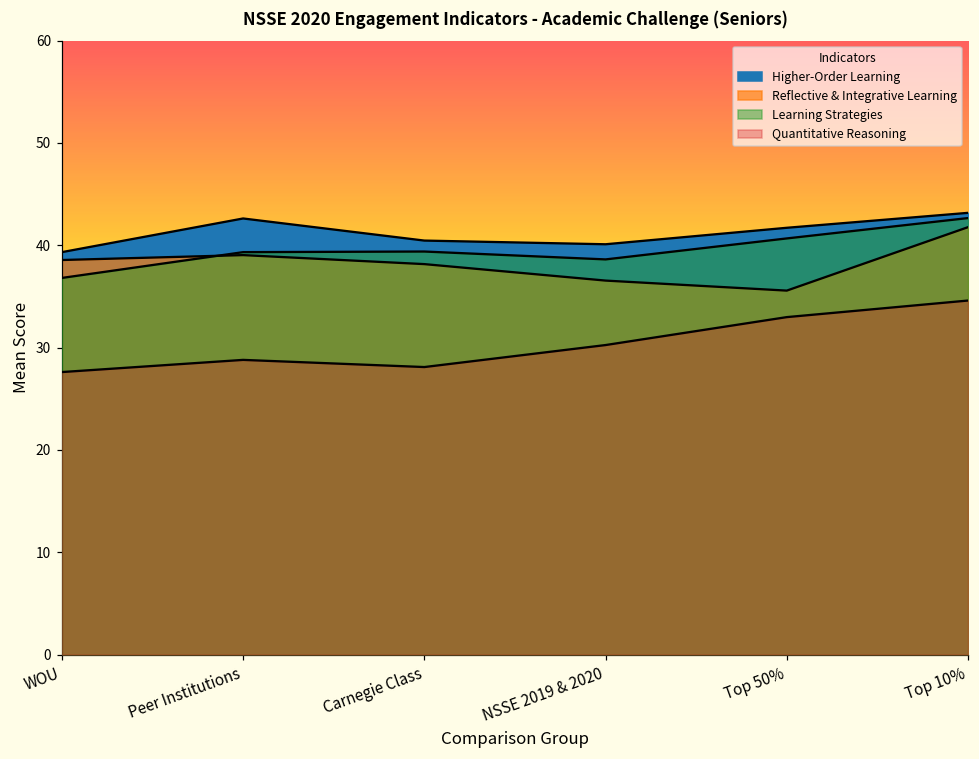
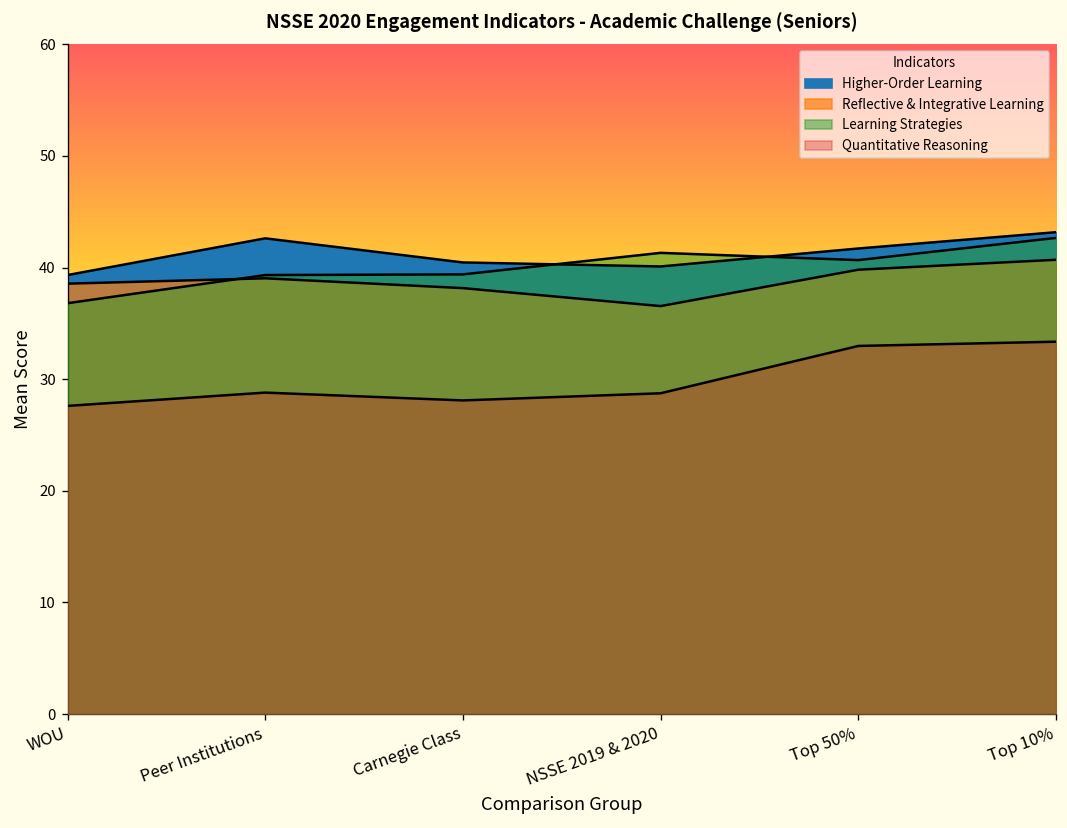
  {
    "Higher-Order Learning": {
      "WOU": 39,
      "Peer Institutions": 43,
      "Carnegie Class": 40,
      "NSSE 2019 & 2020": 40,
      "Top 50%": 42,
      "Top 10%": 43
    },
    "Reflective & Integrative Learning": {
      "WOU": 39,
      "Peer Institutions": 39,
      "Carnegie Class": 38,
      "NSSE 2019 & 2020": 37,
-     "Top 50%": 36,
-     "Top 10%": 42
+     "Top 50%": 40,
+     "Top 10%": 41
    },
    "Learning Strategies": {
      "WOU": 37,
      "Peer Institutions": 39,
      "Carnegie Class": 39,
-     "NSSE 2019 & 2020": 39,
+     "NSSE 2019 & 2020": 41,
      "Top 50%": 41,
      "Top 10%": 43
    },
    "Quantitative Reasoning": {
      "WOU": 28,
      "Peer Institutions": 29,
      "Carnegie Class": 28,
-     "NSSE 2019 & 2020": 30,
+     "NSSE 2019 & 2020": 29,
      "Top 50%": 33,
-     "Top 10%": 35
+     "Top 10%": 33
    }
  }
